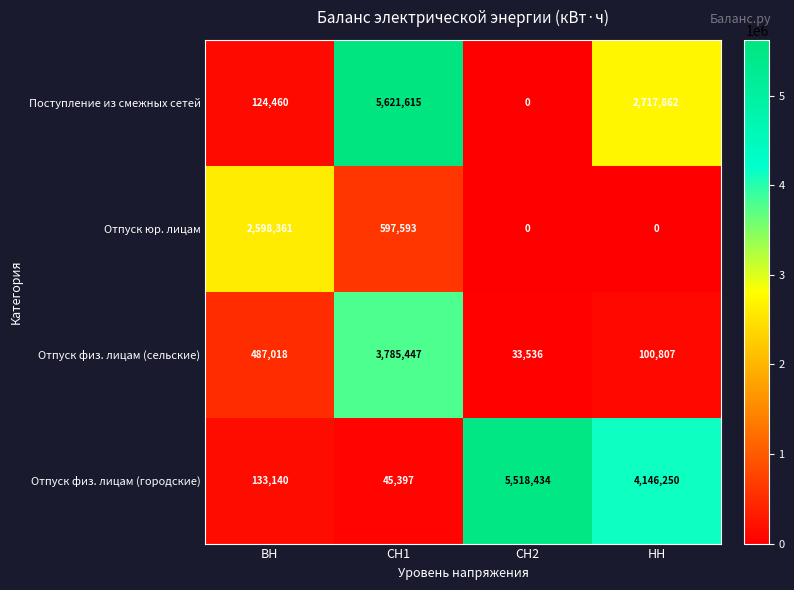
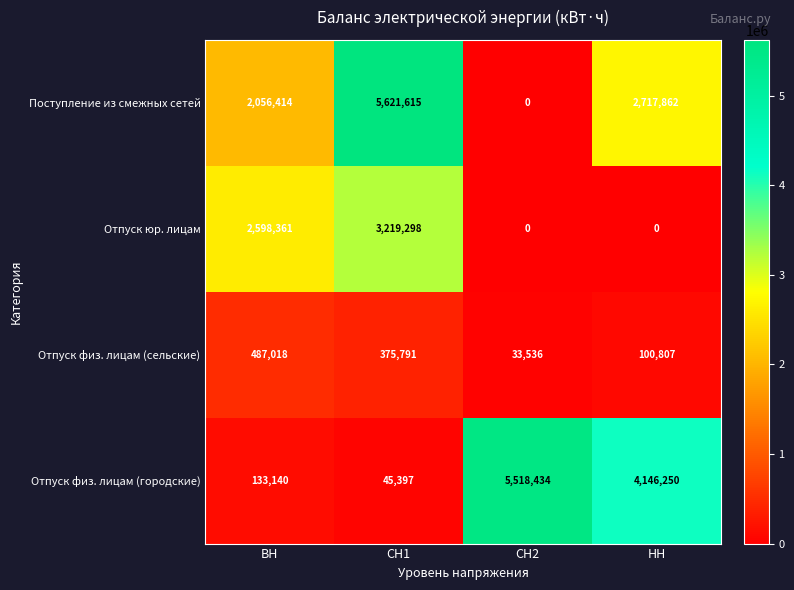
  {
    "Поступление из смежных сетей": {
-     "ВН": "124,460",
+     "ВН": "2,056,414",
      "СН1": "5,621,615",
      "СН2": "0",
      "НН": "2,717,862"
    },
    "Отпуск юр. лицам": {
      "ВН": "2,598,361",
-     "СН1": "597,593",
+     "СН1": "3,219,298",
      "СН2": "0",
      "НН": "0"
    },
    "Отпуск физ. лицам (сельские)": {
      "ВН": "487,018",
-     "СН1": "3,785,447",
+     "СН1": "375,791",
      "СН2": "33,536",
      "НН": "100,807"
    },
    "Отпуск физ. лицам (городские)": {
      "ВН": "133,140",
      "СН1": "45,397",
      "СН2": "5,518,434",
      "НН": "4,146,250"
    }
  }
